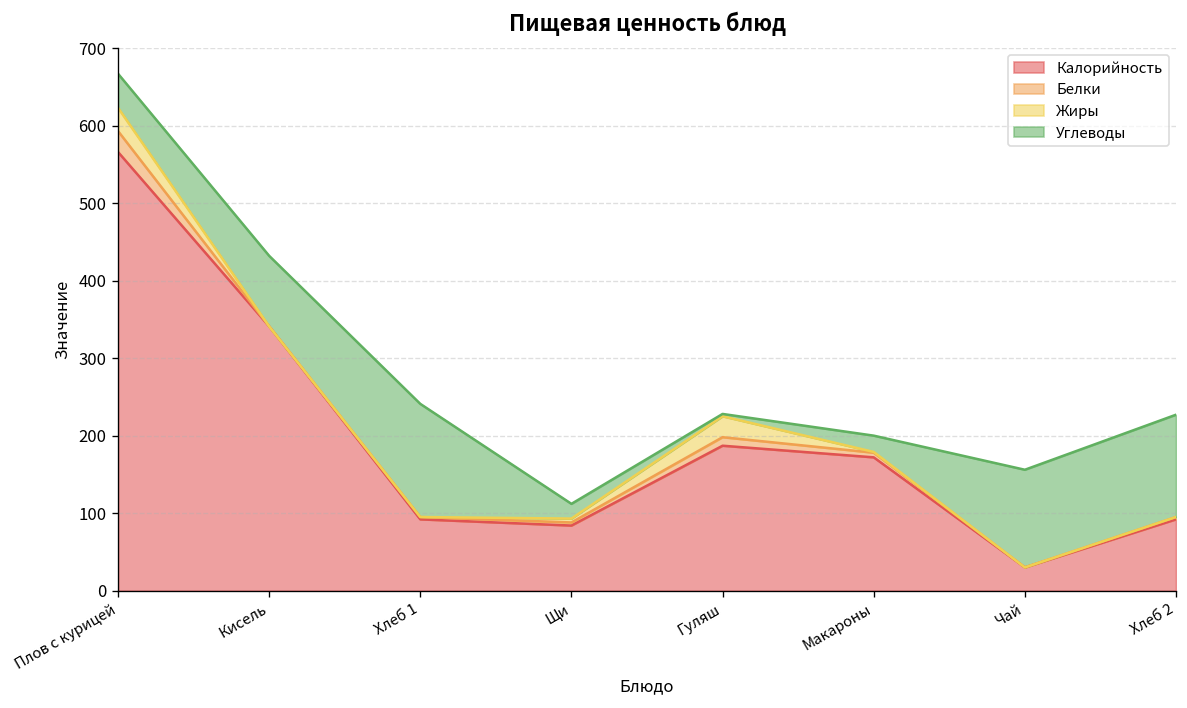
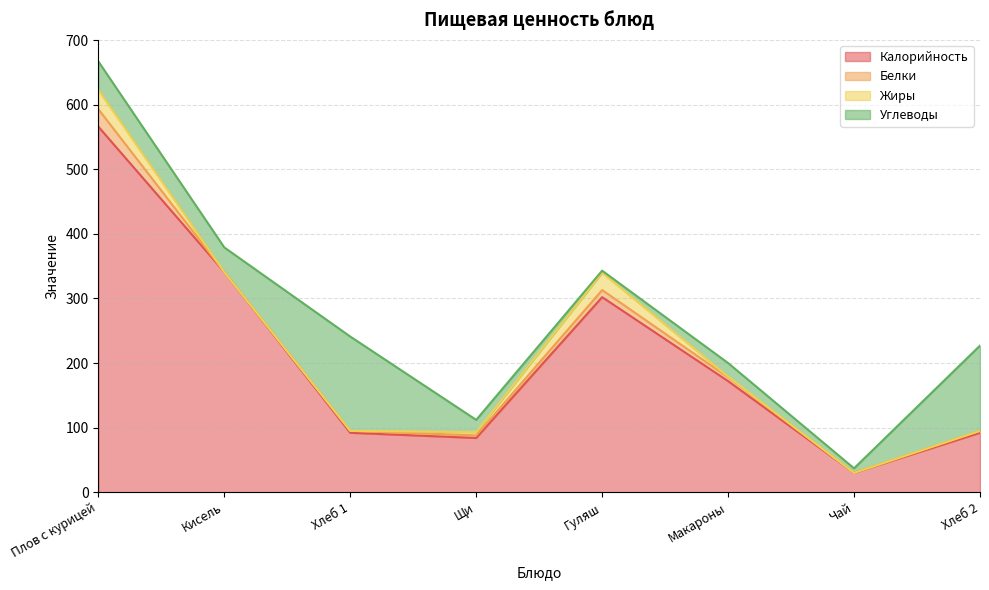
  {
    "Калорийность": {
      "Плов с курицей": 570,
      "Щи": 80,
-     "Гуляш": 190,
+     "Гуляш": 300,
      "Макароны": 170
    },
    "Углеводы": {
      "Плов с курицей": 40,
-     "Кисель": 90,
+     "Кисель": 40,
      "Хлеб 1": 150,
      "Щи": 20,
      "Макароны": 20,
-     "Чай": 130,
+     "Чай": 10,
      "Хлеб 2": 130
    }
  }
